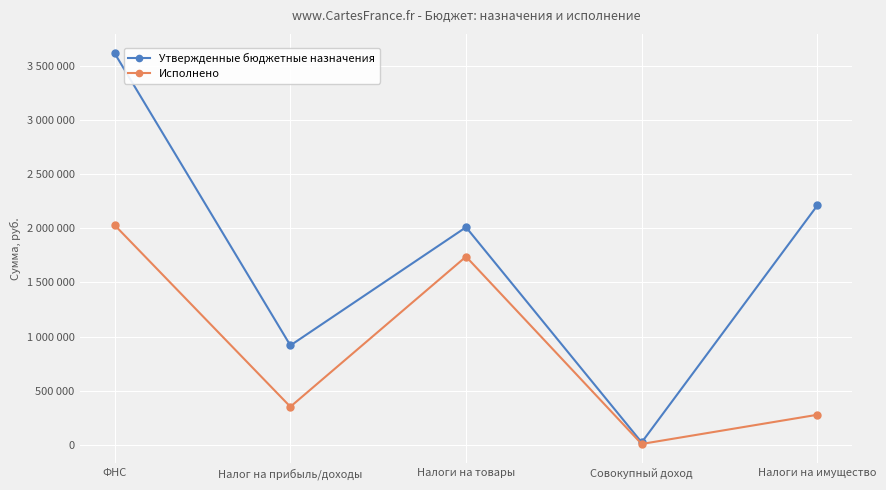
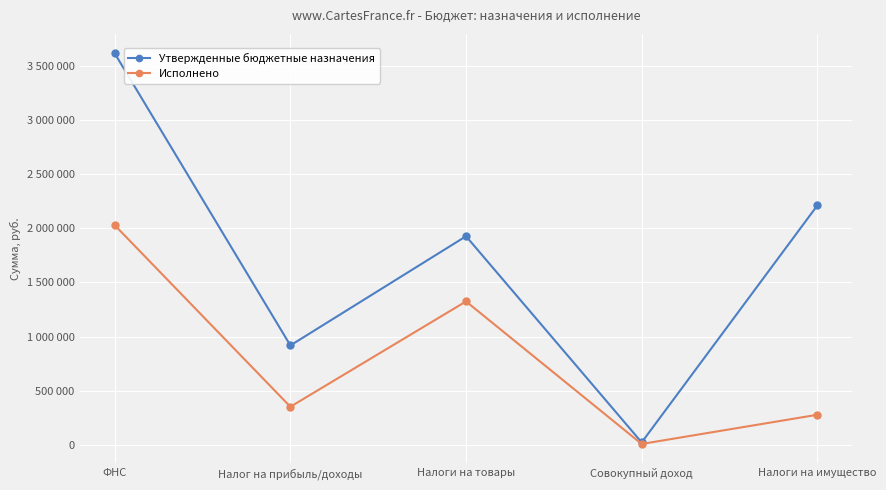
  {
    "Утвержденные бюджетные назначения": {
      "ФНС": 3610000,
      "Налог на прибыль/доходы": 920000,
-     "Налоги на товары": 2010000,
+     "Налоги на товары": 1930000,
      "Налоги на имущество": 2210000
    },
    "Исполнено": {
      "ФНС": 2030000,
      "Налог на прибыль/доходы": 350000,
-     "Налоги на товары": 1740000,
+     "Налоги на товары": 1330000,
      "Налоги на имущество": 280000
    }
  }
